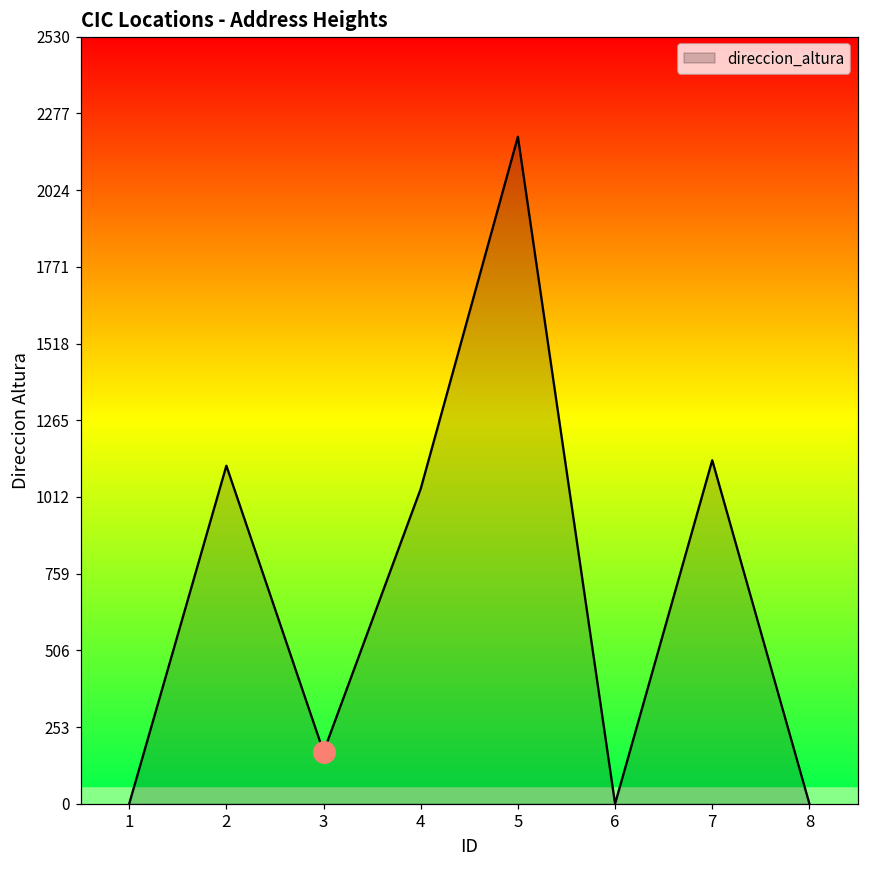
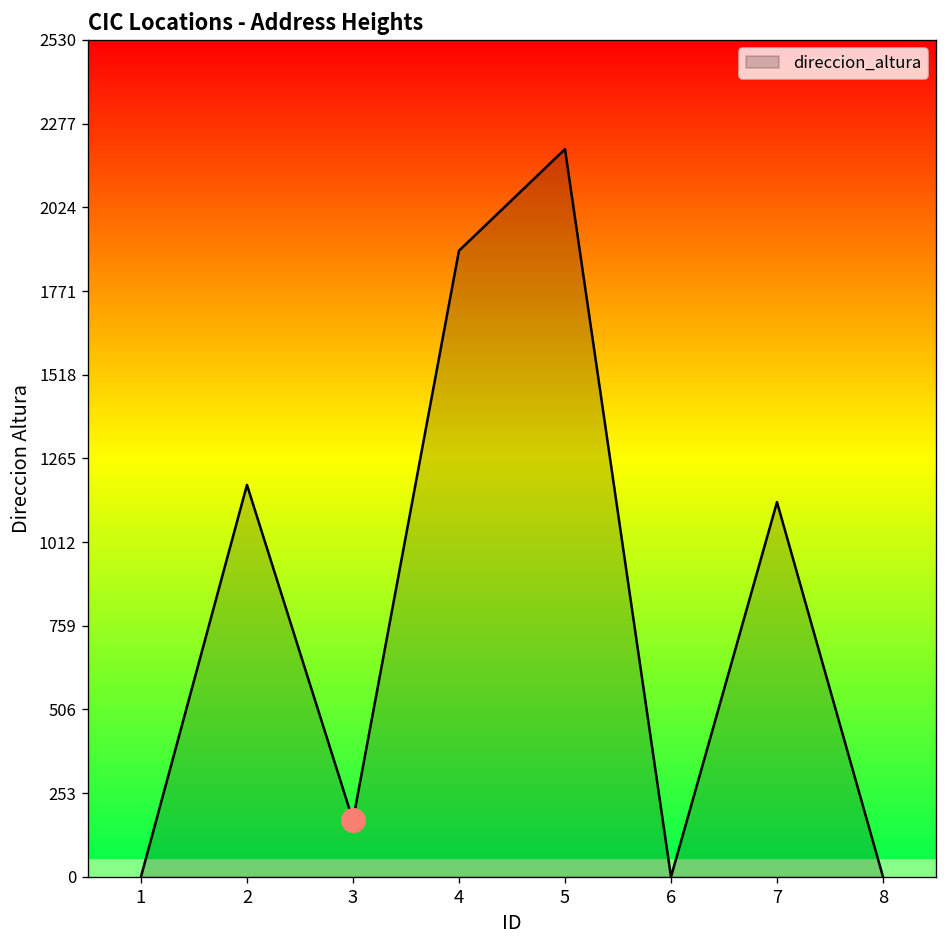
  {
    "direccion_altura": {
-     "2": 1120,
-     "4": 1040,
+     "2": 1190,
+     "4": 1890,
      "5": 2200,
      "7": 1130
    }
  }
